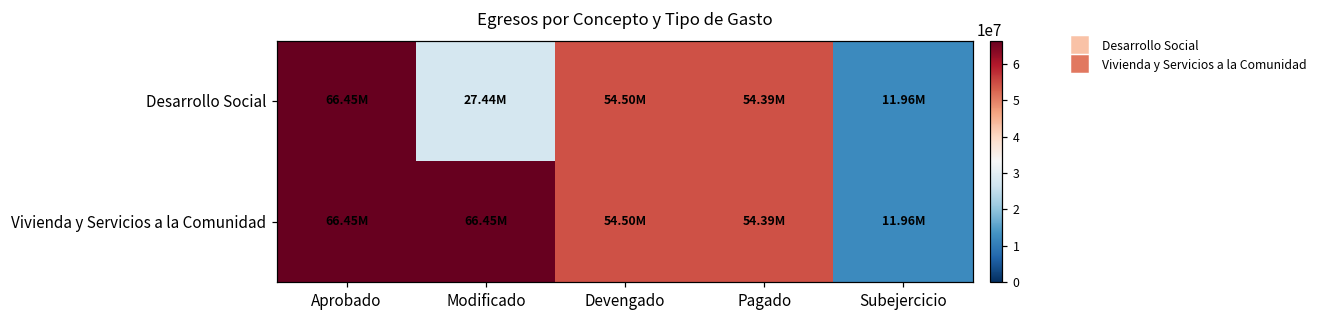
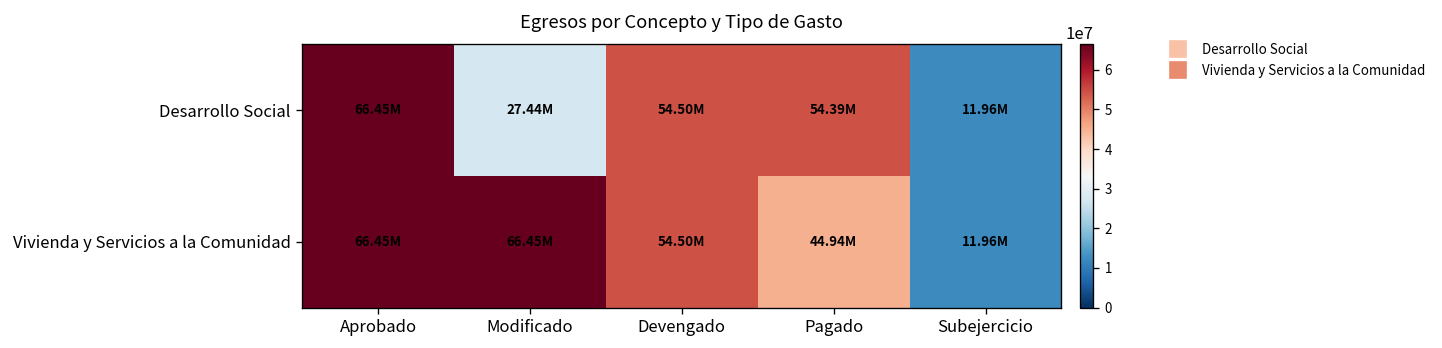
  {
    "Desarrollo Social": {
      "Aprobado": "66.45M",
      "Modificado": "27.44M",
      "Devengado": "54.50M",
      "Pagado": "54.39M",
      "Subejercicio": "11.96M"
    },
    "Vivienda y Servicios a la Comunidad": {
      "Aprobado": "66.45M",
      "Modificado": "66.45M",
      "Devengado": "54.50M",
-     "Pagado": "54.39M",
+     "Pagado": "44.94M",
      "Subejercicio": "11.96M"
    }
  }
